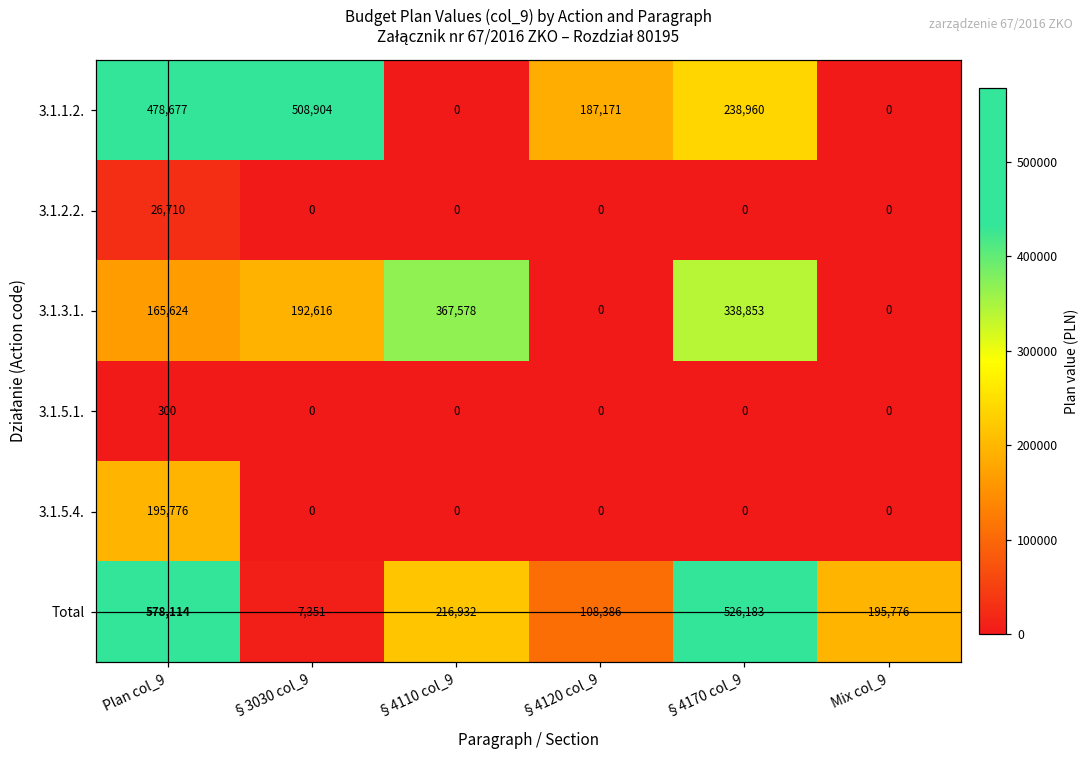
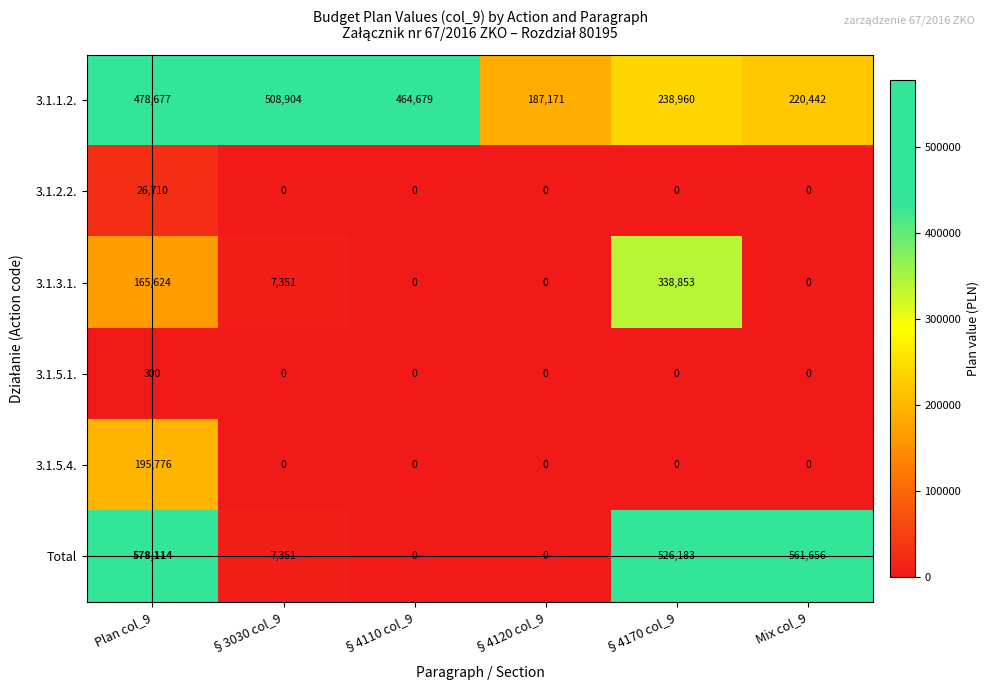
  {
    "3.1.1.2.": {
      "Plan col_9": "478,677",
      "§3030 col_9": "508,904",
-     "§4110 col_9": "0",
+     "§4110 col_9": "464,679",
      "§4120 col_9": "187,171",
      "§4170 col_9": "238,960",
-     "Mix col_9": "0"
+     "Mix col_9": "220,442"
    },
    "3.1.2.2.": {
      "Plan col_9": "26,710",
      "§3030 col_9": "0",
      "§4110 col_9": "0",
      "§4120 col_9": "0",
      "§4170 col_9": "0",
      "Mix col_9": "0"
    },
    "3.1.3.1.": {
      "Plan col_9": "165,624",
-     "§3030 col_9": "192,616",
-     "§4110 col_9": "367,578",
+     "§3030 col_9": "7,351",
+     "§4110 col_9": "0",
      "§4120 col_9": "0",
      "§4170 col_9": "338,853",
      "Mix col_9": "0"
    },
    "3.1.5.1.": {
      "Plan col_9": "300",
      "§3030 col_9": "0",
      "§4110 col_9": "0",
      "§4120 col_9": "0",
      "§4170 col_9": "0",
      "Mix col_9": "0"
    },
    "3.1.5.4.": {
      "Plan col_9": "195,776",
      "§3030 col_9": "0",
      "§4110 col_9": "0",
      "§4120 col_9": "0",
      "§4170 col_9": "0",
      "Mix col_9": "0"
    },
    "Total": {
      "Plan col_9": "578,114",
      "§3030 col_9": "7,351",
-     "§4110 col_9": "216,932",
-     "§4120 col_9": "108,386",
+     "§4110 col_9": "0",
+     "§4120 col_9": "0",
      "§4170 col_9": "526,183",
-     "Mix col_9": "195,776"
+     "Mix col_9": "561,656"
    }
  }
